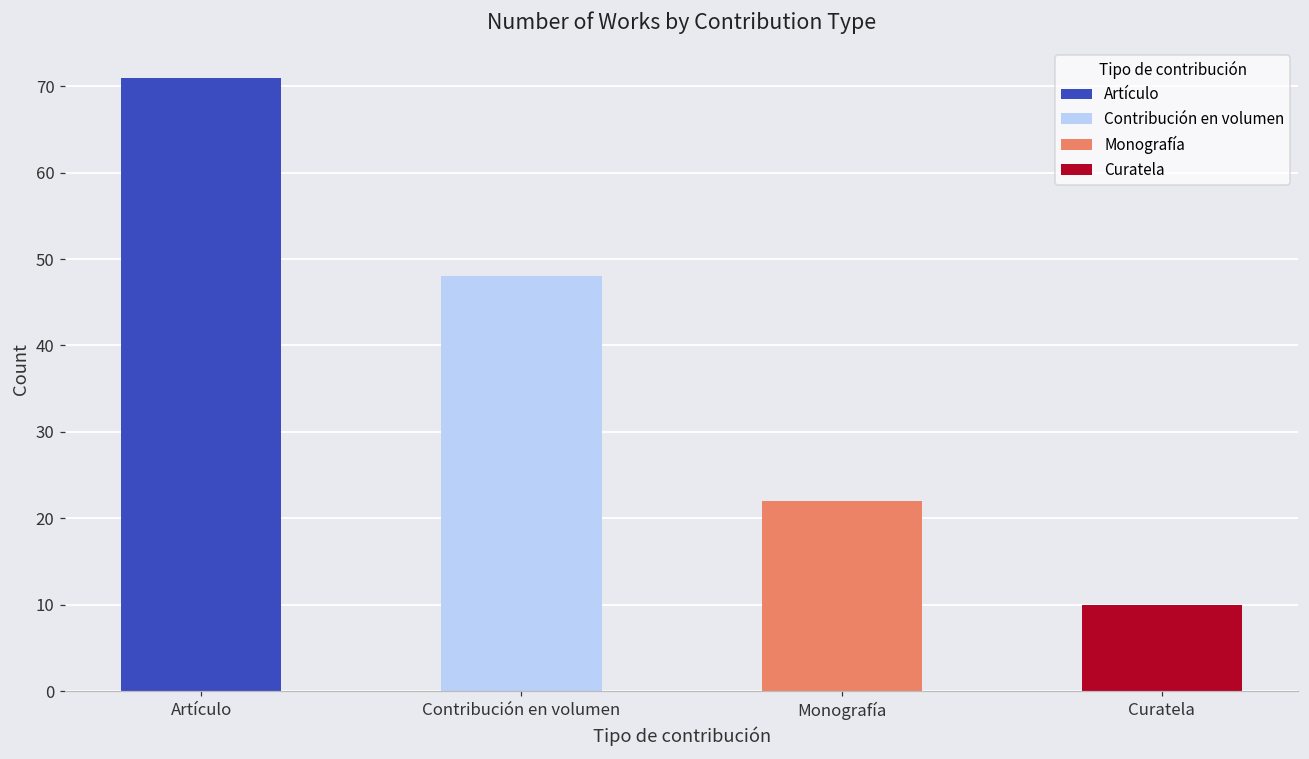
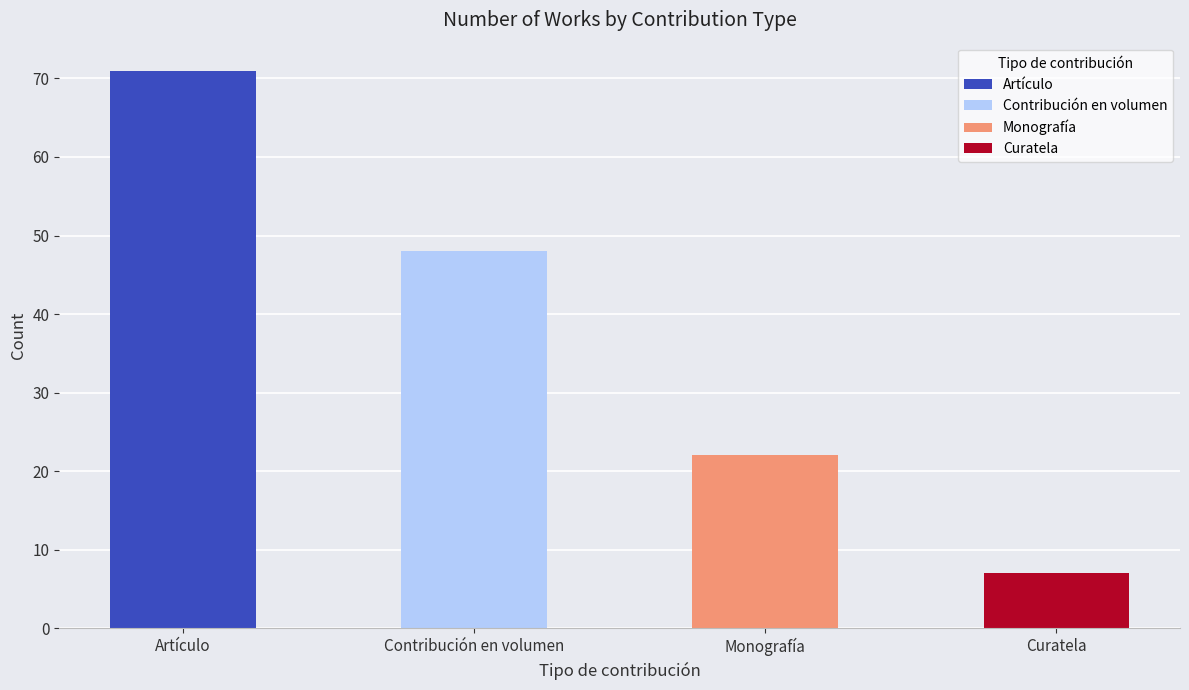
  {
    "Artículo": 71,
    "Contribución en volumen": 48,
    "Monografía": 22,
-   "Curatela": 10
+   "Curatela": 7
  }
